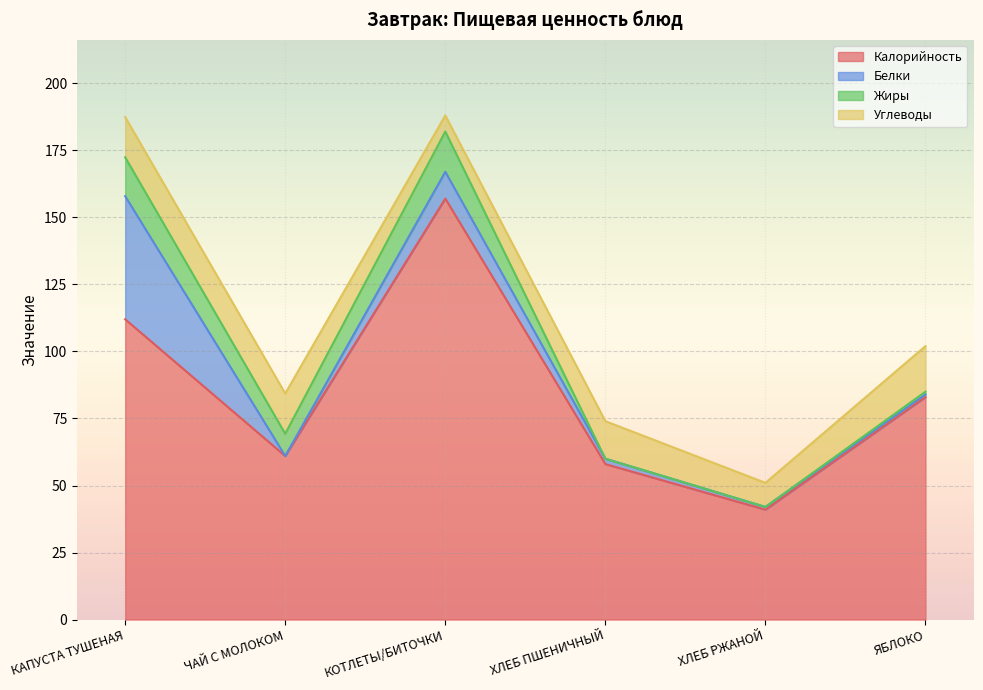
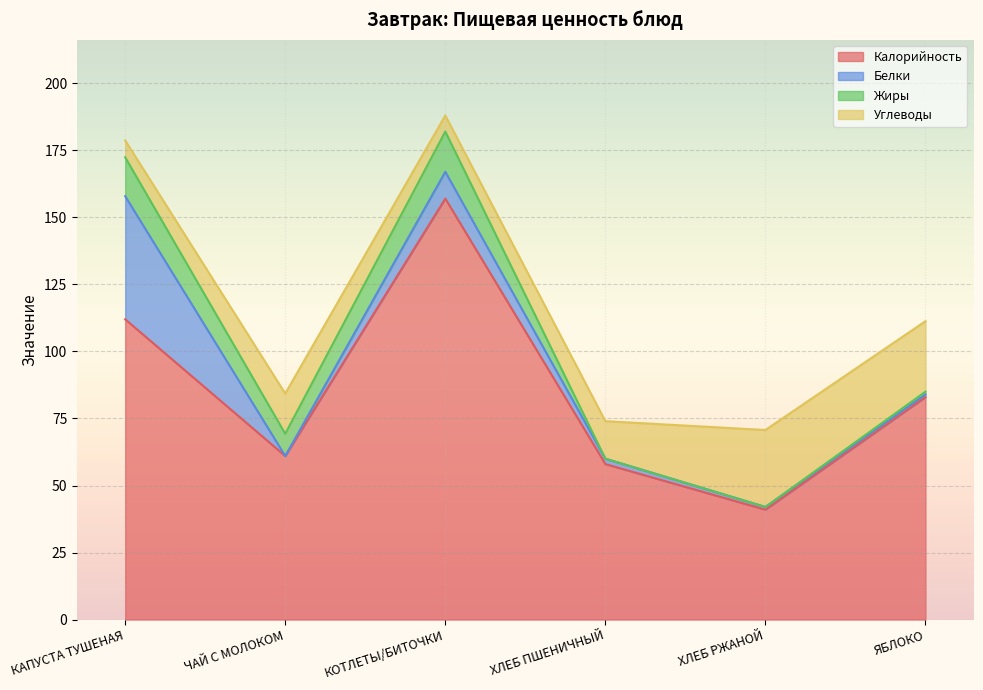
  {
    "Калорийность": {
      "КАПУСТА ТУШЕНАЯ": 112,
      "КОТЛЕТЫ/БИТОЧКИ": 157,
      "ХЛЕБ ПШЕНИЧНЫЙ": 58,
      "ХЛЕБ РЖАНОЙ": 41,
      "ЯБЛОКО": 83
    },
    "Белки": {
      "КАПУСТА ТУШЕНАЯ": 46,
      "КОТЛЕТЫ/БИТОЧКИ": 10,
      "ЯБЛОКО": 1
    },
    "Жиры": {
      "КАПУСТА ТУШЕНАЯ": 15,
      "ЧАЙ С МОЛОКОМ": 8,
      "КОТЛЕТЫ/БИТОЧКИ": 15,
      "ЯБЛОКО": 1
    },
    "Углеводы": {
-     "КАПУСТА ТУШЕНАЯ": 15,
+     "КАПУСТА ТУШЕНАЯ": 6,
      "ЧАЙ С МОЛОКОМ": 15,
      "КОТЛЕТЫ/БИТОЧКИ": 6,
      "ХЛЕБ ПШЕНИЧНЫЙ": 14,
-     "ХЛЕБ РЖАНОЙ": 9,
-     "ЯБЛОКО": 17
+     "ХЛЕБ РЖАНОЙ": 29,
+     "ЯБЛОКО": 26
    }
  }
